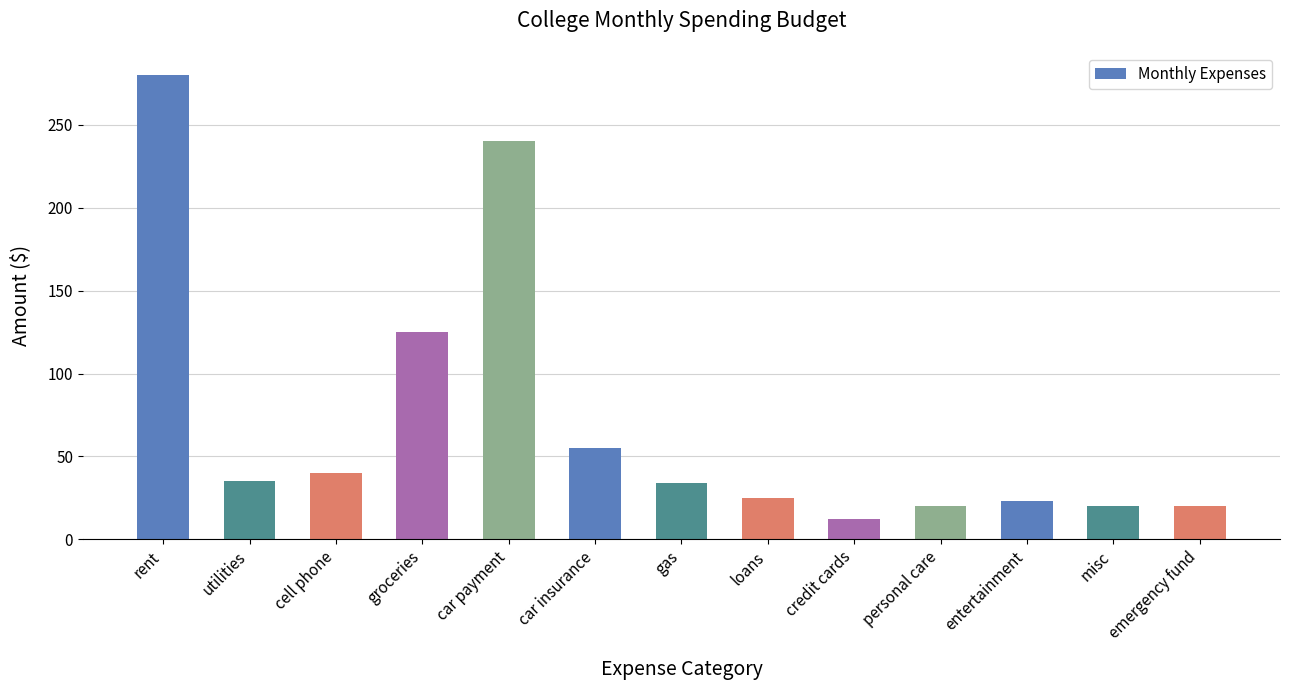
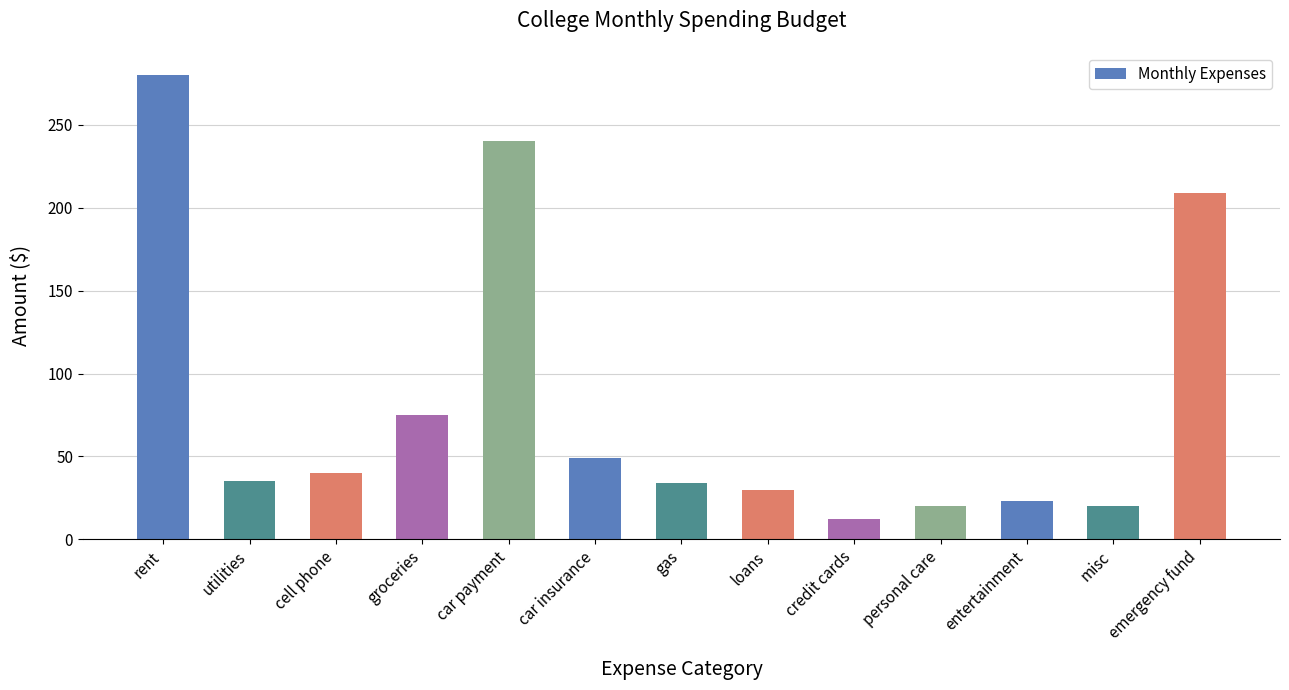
  {
    "rent": 280,
    "utilities": 35,
    "cell phone": 40,
-   "groceries": 125,
+   "groceries": 75,
    "car payment": 240,
-   "car insurance": 55,
+   "car insurance": 49,
    "gas": 34,
-   "loans": 25,
+   "loans": 30,
    "credit cards": 12,
    "personal care": 20,
    "entertainment": 23,
    "misc": 20,
-   "emergency fund": 20
+   "emergency fund": 209
  }
